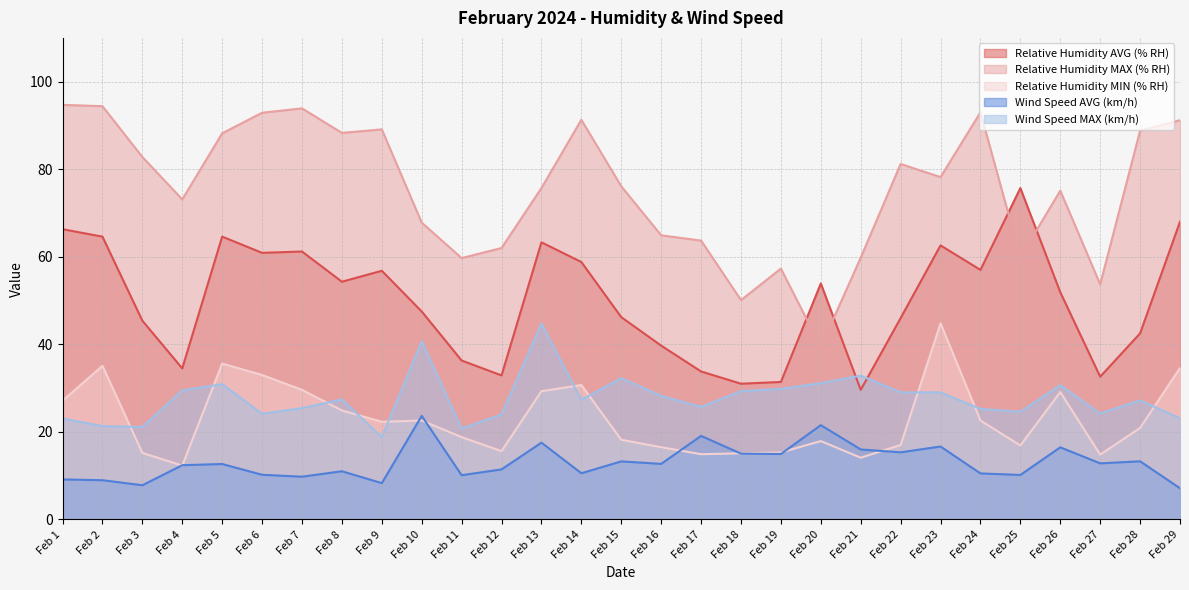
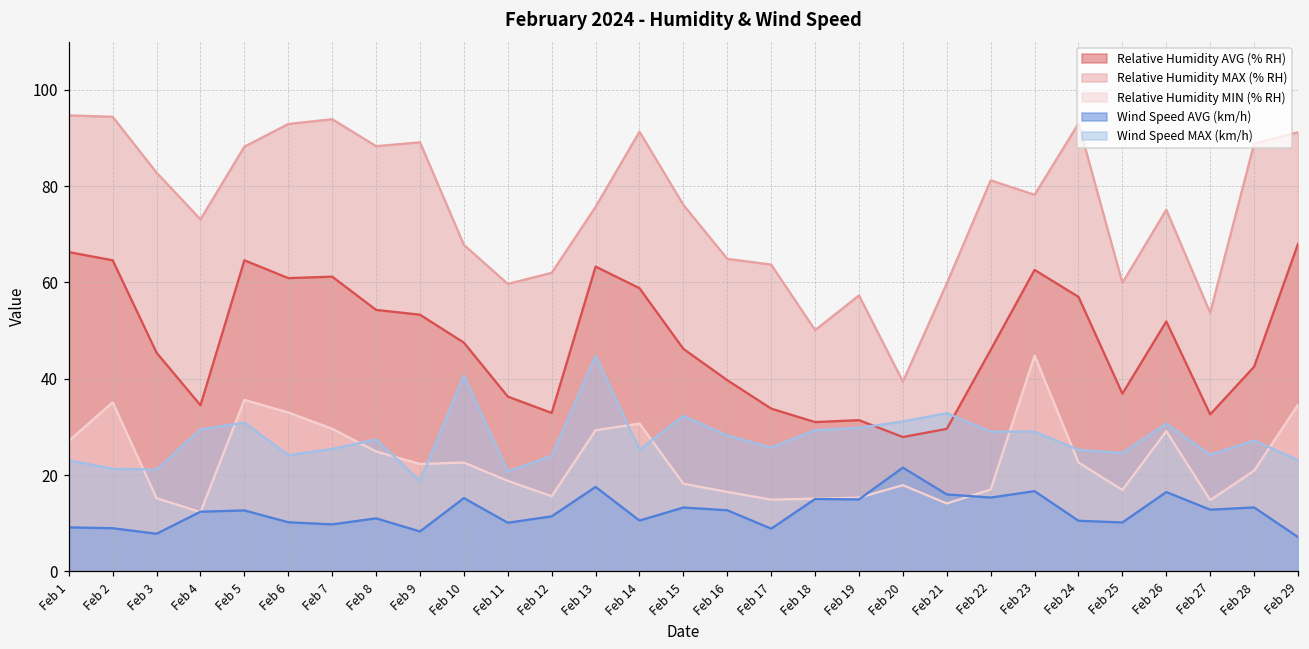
  {
    "Relative Humidity AVG (% RH)": {
      "Feb 1": 66,
      "Feb 2": 65,
      "Feb 3": 45,
      "Feb 4": 35,
      "Feb 5": 65,
      "Feb 6": 61,
      "Feb 7": 61,
      "Feb 8": 54,
-     "Feb 9": 57,
+     "Feb 9": 53,
      "Feb 10": 48,
      "Feb 11": 36,
      "Feb 12": 33,
      "Feb 13": 63,
      "Feb 14": 59,
      "Feb 15": 46,
      "Feb 16": 40,
      "Feb 17": 34,
      "Feb 18": 31,
      "Feb 19": 31,
-     "Feb 20": 54,
+     "Feb 20": 28,
      "Feb 21": 30,
      "Feb 22": 46,
      "Feb 23": 63,
      "Feb 24": 57,
-     "Feb 25": 76,
+     "Feb 25": 37,
      "Feb 26": 52,
      "Feb 27": 33,
      "Feb 28": 43,
      "Feb 29": 68
    },
    "Wind Speed AVG (km/h)": {
      "Feb 1": 9,
      "Feb 2": 9,
      "Feb 3": 8,
      "Feb 5": 13,
      "Feb 6": 10,
      "Feb 7": 10,
      "Feb 8": 11,
      "Feb 9": 8,
-     "Feb 10": 24,
+     "Feb 10": 15,
      "Feb 11": 10,
      "Feb 12": 11,
      "Feb 13": 18,
      "Feb 14": 11,
      "Feb 15": 13,
      "Feb 16": 13,
-     "Feb 17": 19,
+     "Feb 17": 9,
      "Feb 20": 22,
      "Feb 21": 16,
      "Feb 22": 15,
      "Feb 23": 17,
      "Feb 24": 11,
      "Feb 25": 10,
      "Feb 26": 16,
      "Feb 27": 13,
      "Feb 28": 13,
      "Feb 29": 7
    },
    "Wind Speed MAX (km/h)": {
      "Feb 1": 23,
      "Feb 2": 21,
      "Feb 3": 21,
      "Feb 4": 29,
      "Feb 5": 31,
      "Feb 6": 24,
      "Feb 7": 25,
      "Feb 8": 27,
      "Feb 9": 19,
      "Feb 10": 41,
      "Feb 11": 21,
      "Feb 12": 24,
      "Feb 13": 45,
-     "Feb 14": 27,
+     "Feb 14": 25,
      "Feb 15": 32,
      "Feb 16": 28,
      "Feb 17": 26,
      "Feb 18": 29,
      "Feb 19": 30,
      "Feb 20": 31,
      "Feb 21": 33,
      "Feb 22": 29,
      "Feb 23": 29,
      "Feb 24": 25,
      "Feb 25": 25,
      "Feb 26": 31,
      "Feb 27": 24,
      "Feb 28": 27,
      "Feb 29": 23
    }
  }
